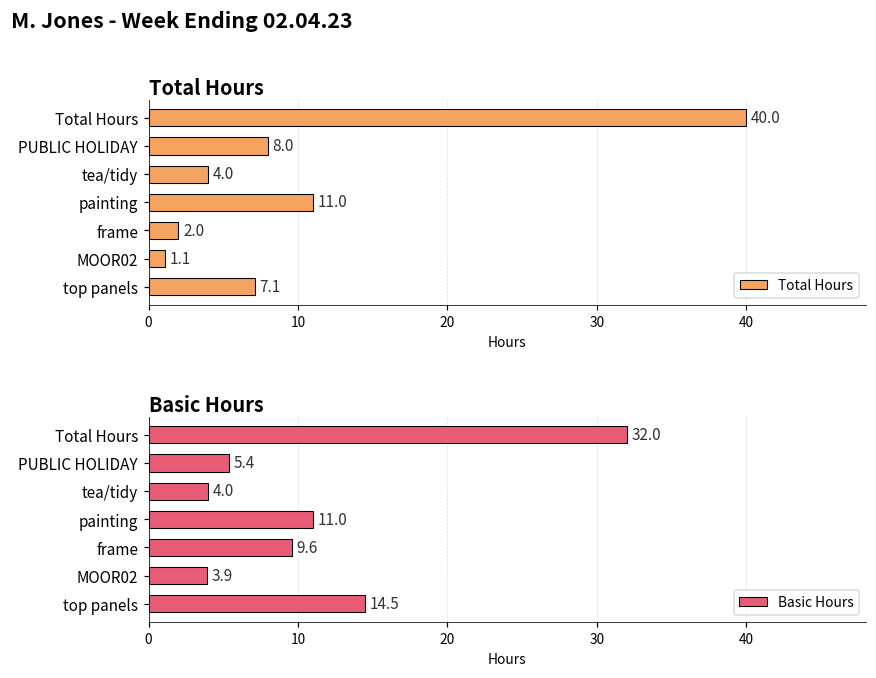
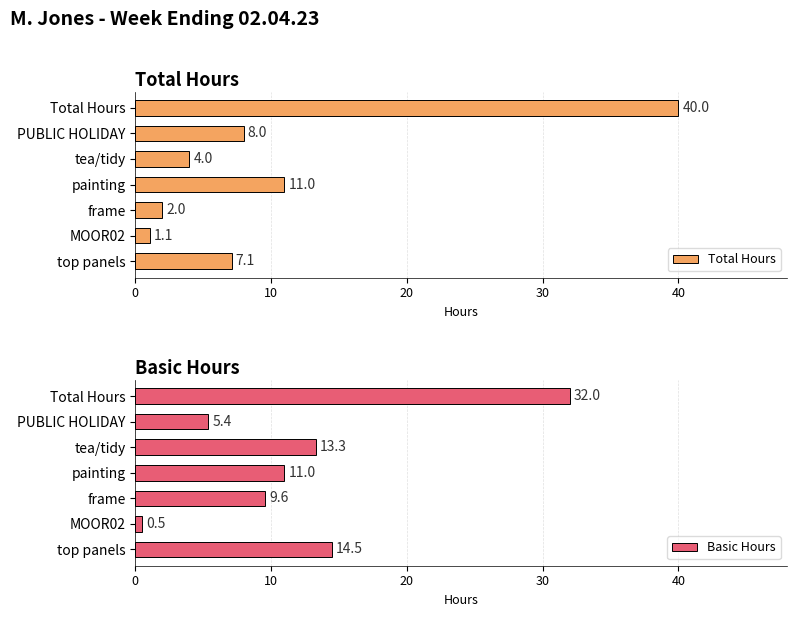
  {
    "Total Hours": {
      "Total Hours": 40.0,
      "PUBLIC HOLIDAY": 8.0,
      "tea/tidy": 4.0,
      "painting": 11.0,
      "frame": 2.0,
      "MOOR02": 1.1,
      "top panels": 7.1
    },
    "Basic Hours": {
      "Total Hours": 32.0,
      "PUBLIC HOLIDAY": 5.4,
-     "tea/tidy": 4.0,
+     "tea/tidy": 13.3,
      "painting": 11.0,
      "frame": 9.6,
-     "MOOR02": 3.9,
+     "MOOR02": 0.5,
      "top panels": 14.5
    }
  }
